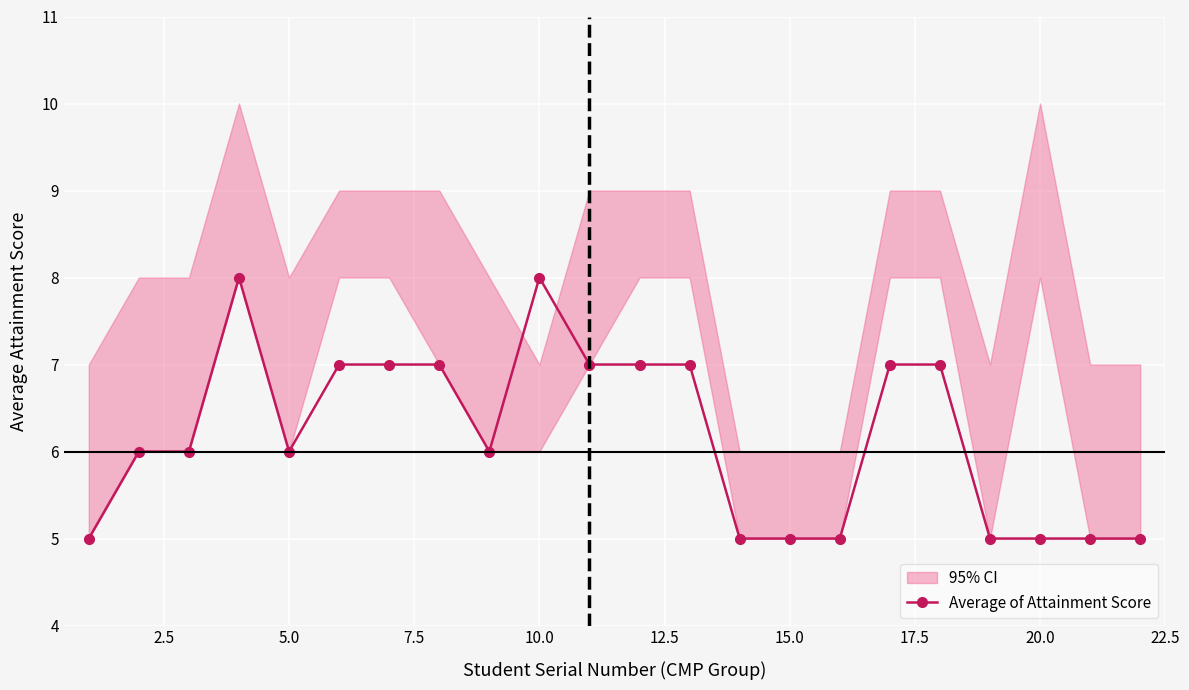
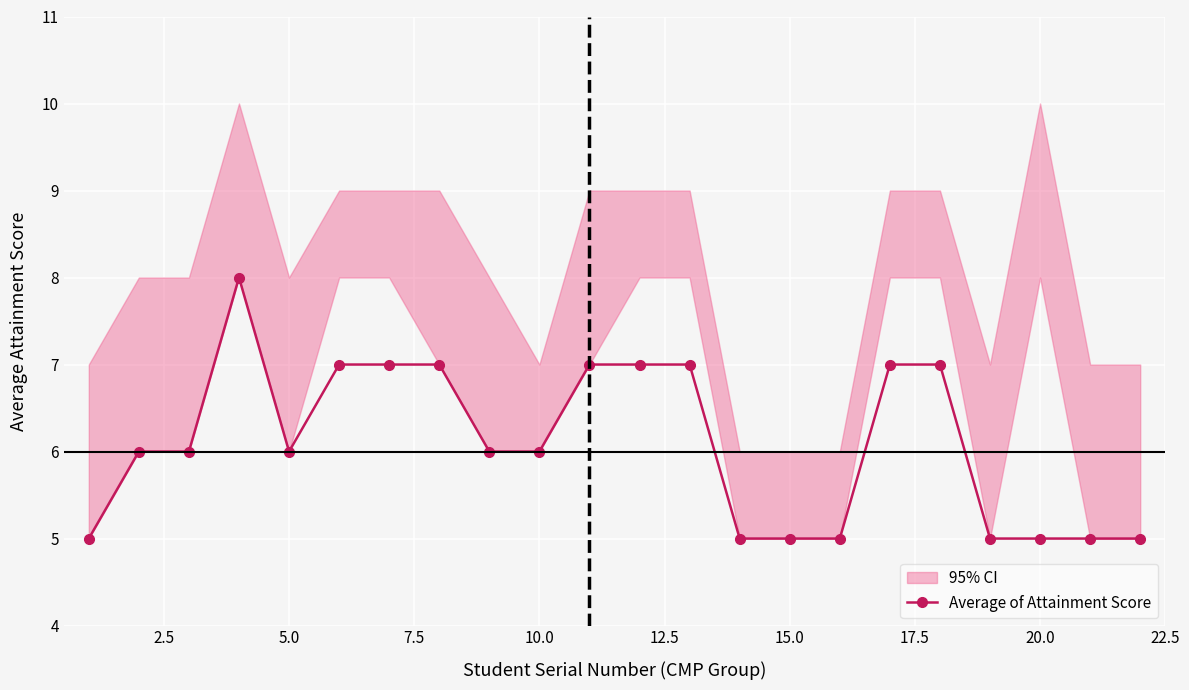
  {
    "Average of Attainment Score": {
      "5.0": 6,
-     "10.0": 8,
+     "10.0": 6,
      "15.0": 5,
      "20.0": 5
    }
  }
